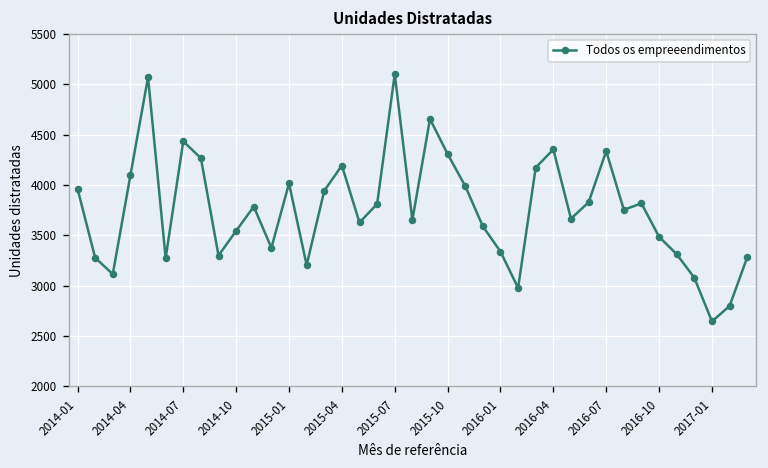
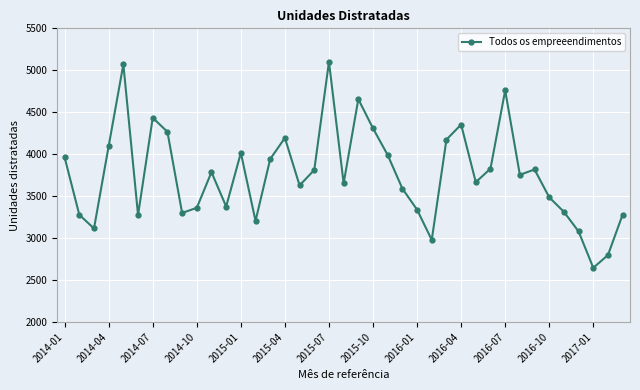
  {
    "2014-01": 4000,
    "2014-04": 4100,
    "2014-07": 4400,
-   "2014-10": 3500,
+   "2014-10": 3400,
    "2015-01": 4000,
    "2015-04": 4200,
    "2015-07": 5100,
    "2015-10": 4300,
    "2016-01": 3300,
    "2016-04": 4400,
-   "2016-07": 4300,
+   "2016-07": 4800,
    "2016-10": 3500,
    "2017-01": 2600
  }
